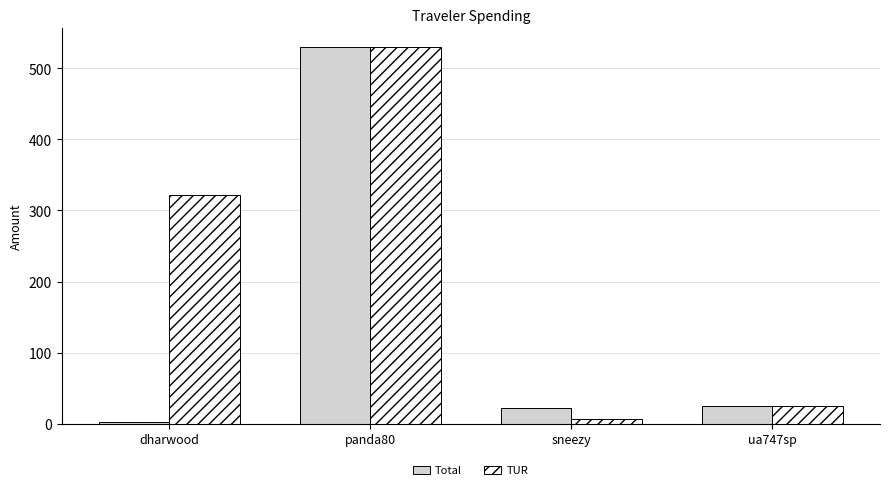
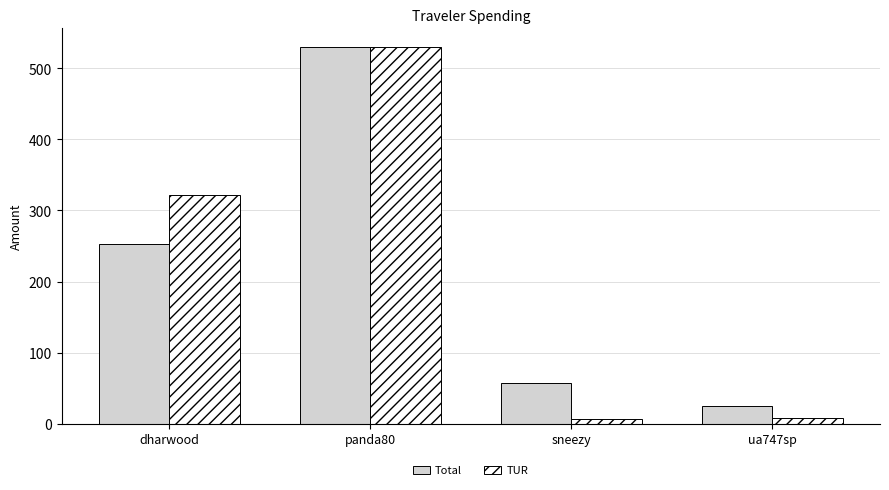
  {
    "Total": {
-     "dharwood": 0,
+     "dharwood": 250,
      "panda80": 530,
-     "sneezy": 20,
+     "sneezy": 60,
      "ua747sp": 20
    },
    "TUR": {
      "dharwood": 320,
      "panda80": 530,
      "sneezy": 10,
-     "ua747sp": 20
+     "ua747sp": 10
    }
  }
